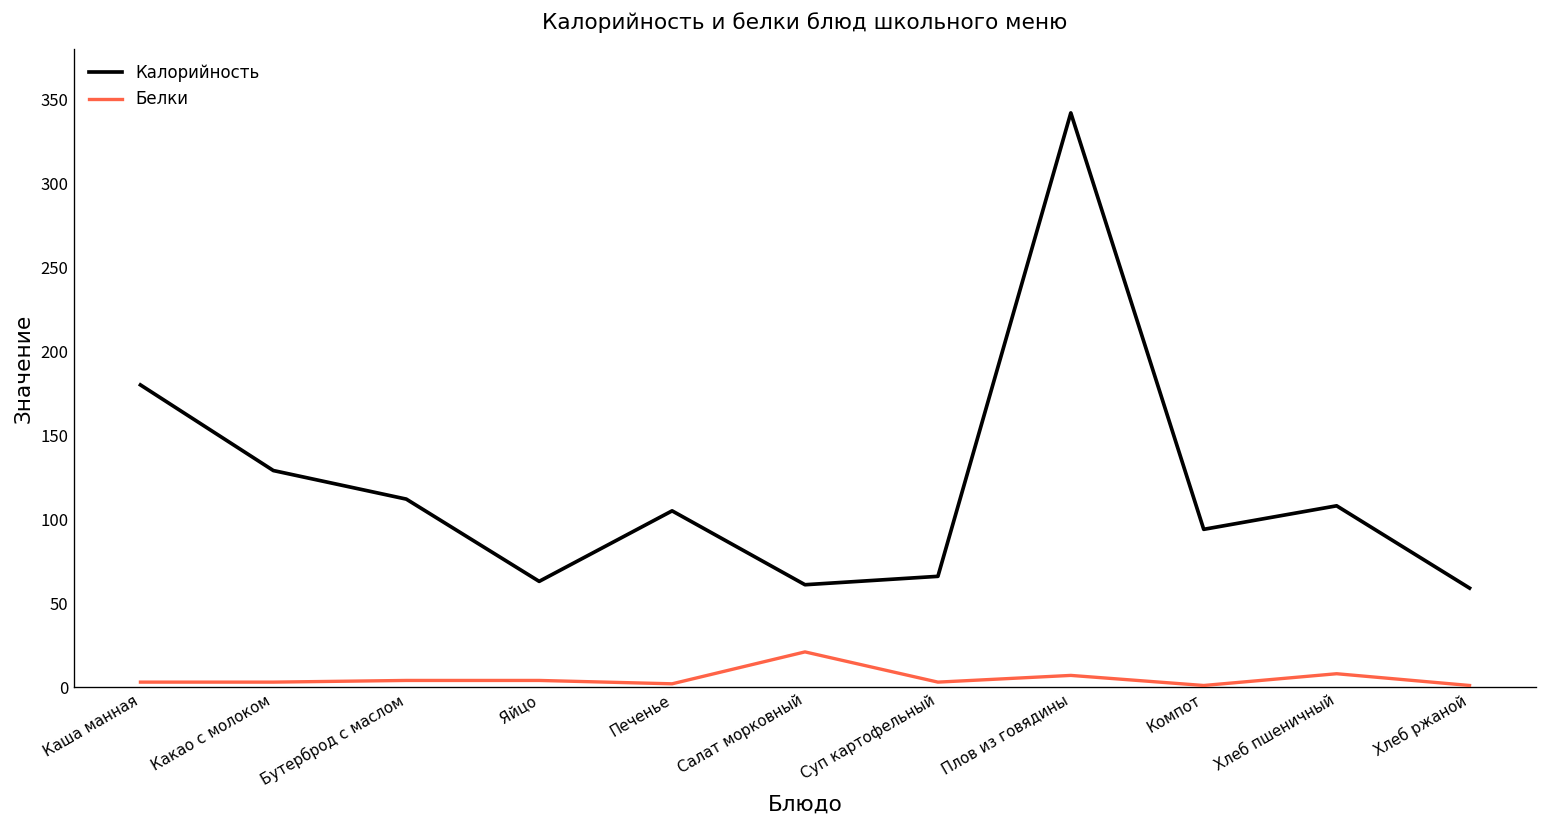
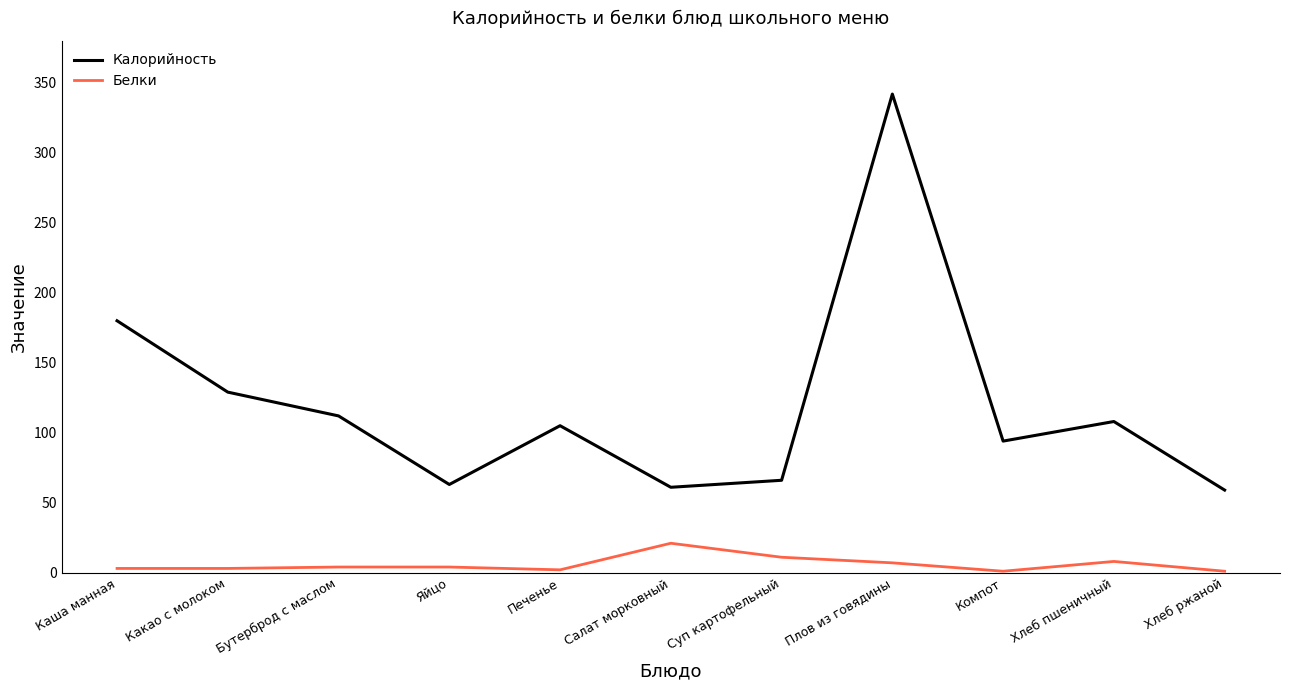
  {
    "Калорийность": {
      "Каша манная": 180,
      "Какао с молоком": 129,
      "Бутерброд с маслом": 112,
      "Яйцо": 63,
      "Печенье": 105,
      "Салат морковный": 61,
      "Суп картофельный": 66,
      "Плов из говядины": 342,
      "Компот": 94,
      "Хлеб пшеничный": 108,
      "Хлеб ржаной": 59
    },
    "Белки": {
      "Каша манная": 3,
      "Какао с молоком": 3,
      "Бутерброд с маслом": 4,
      "Яйцо": 4,
      "Печенье": 2,
      "Салат морковный": 21,
-     "Суп картофельный": 3,
+     "Суп картофельный": 11,
      "Плов из говядины": 7,
      "Компот": 1,
      "Хлеб пшеничный": 8,
      "Хлеб ржаной": 1
    }
  }
